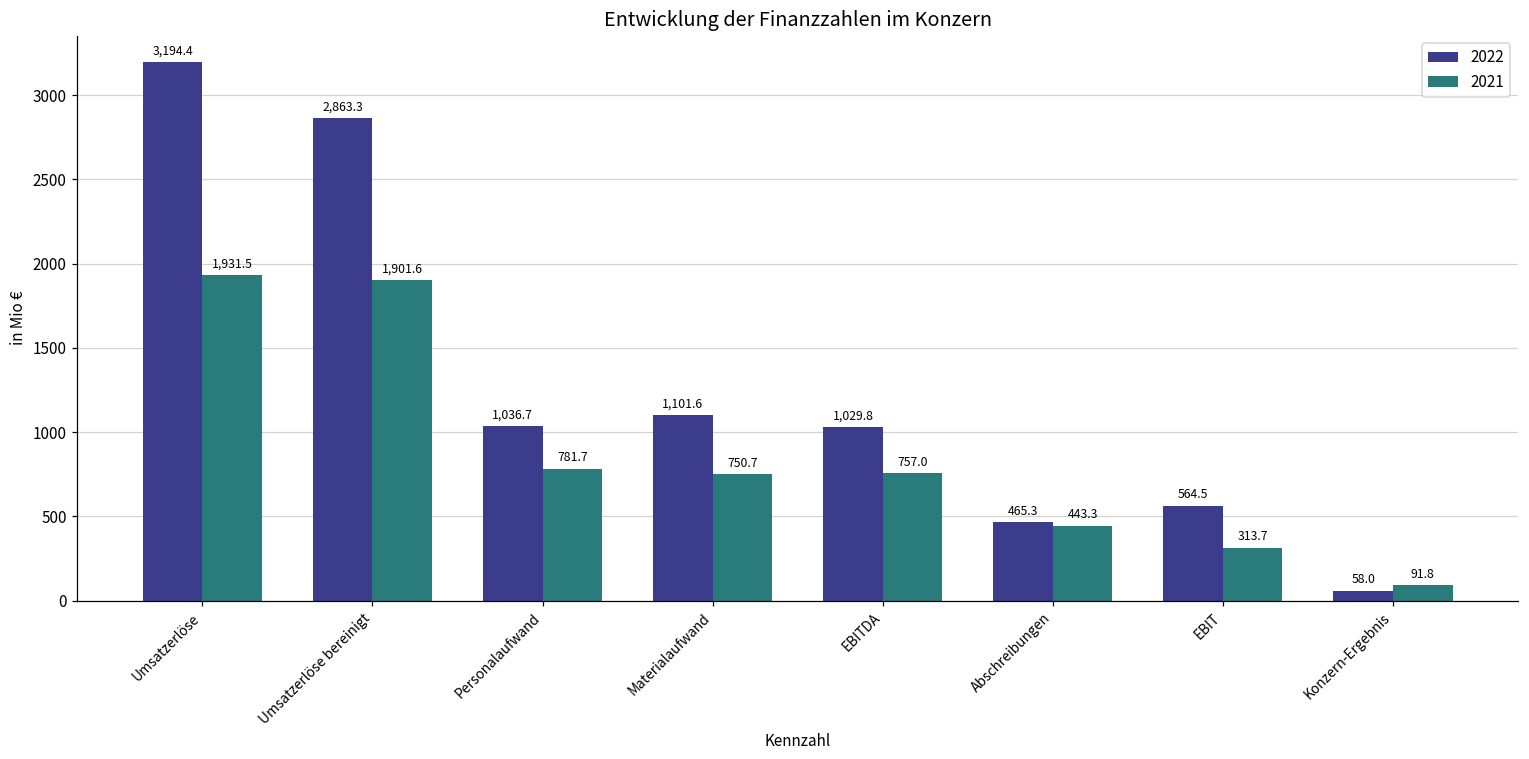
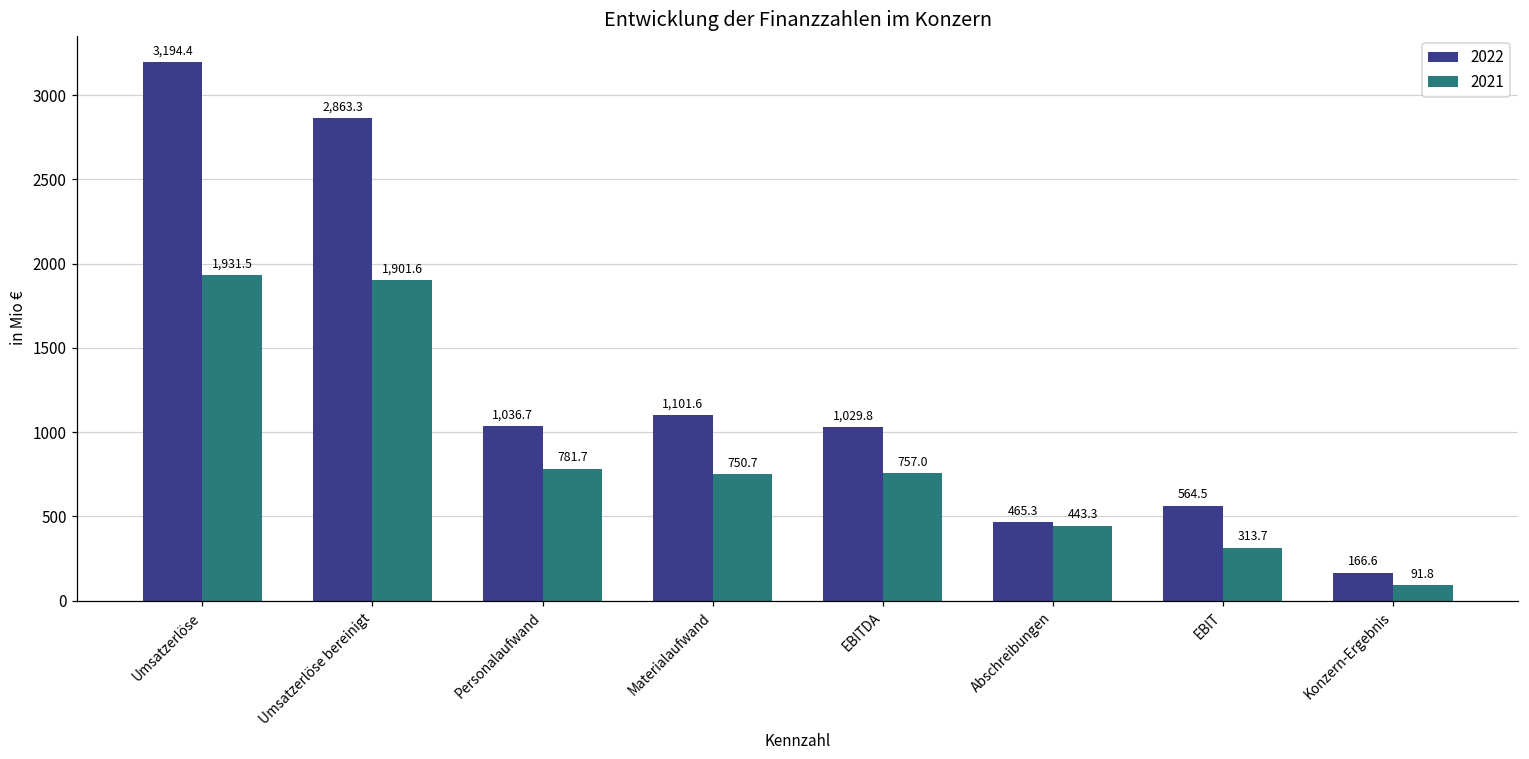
  {
    "2022": {
      "Umsatzerlöse": "3,194.4",
      "Umsatzerlöse bereinigt": "2,863.3",
      "Personalaufwand": "1,036.7",
      "Materialaufwand": "1,101.6",
      "EBITDA": "1,029.8",
      "Abschreibungen": "465.3",
      "EBIT": "564.5",
-     "Konzern-Ergebnis": "58.0"
+     "Konzern-Ergebnis": "166.6"
    },
    "2021": {
      "Umsatzerlöse": "1,931.5",
      "Umsatzerlöse bereinigt": "1,901.6",
      "Personalaufwand": "781.7",
      "Materialaufwand": "750.7",
      "EBITDA": "757.0",
      "Abschreibungen": "443.3",
      "EBIT": "313.7",
      "Konzern-Ergebnis": "91.8"
    }
  }
